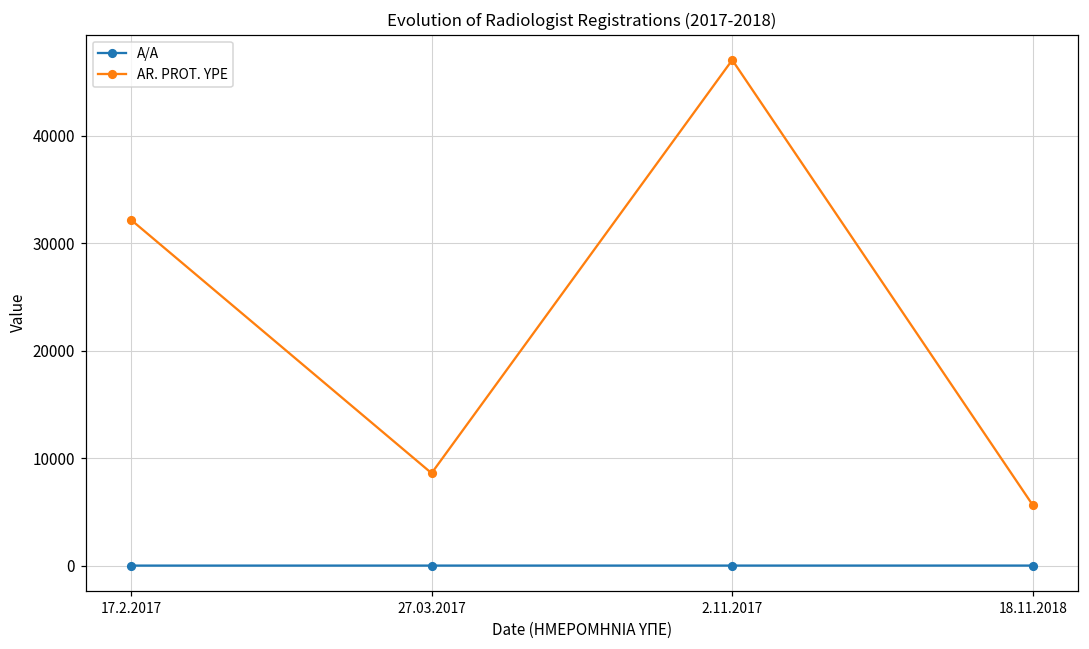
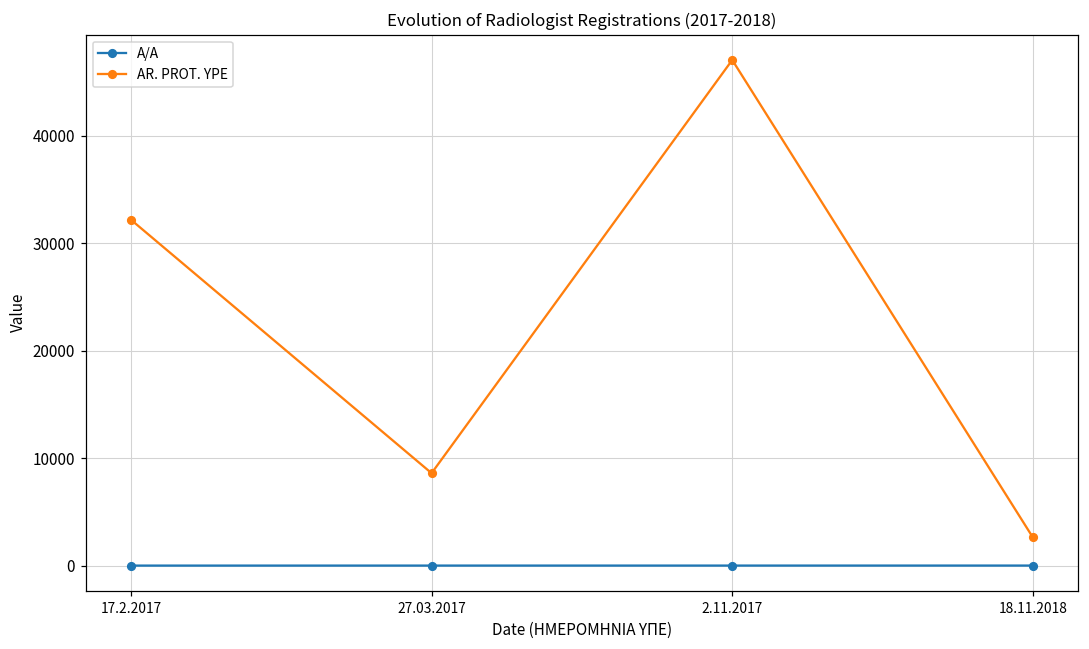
  {
    "A/A": {
      "17.2.2017": 0,
      "27.03.2017": 0,
      "2.11.2017": 0,
      "18.11.2018": 0
    },
    "AR. PROT. YPE": {
      "17.2.2017": 32000,
      "27.03.2017": 9000,
      "2.11.2017": 47000,
-     "18.11.2018": 6000
+     "18.11.2018": 3000
    }
  }
